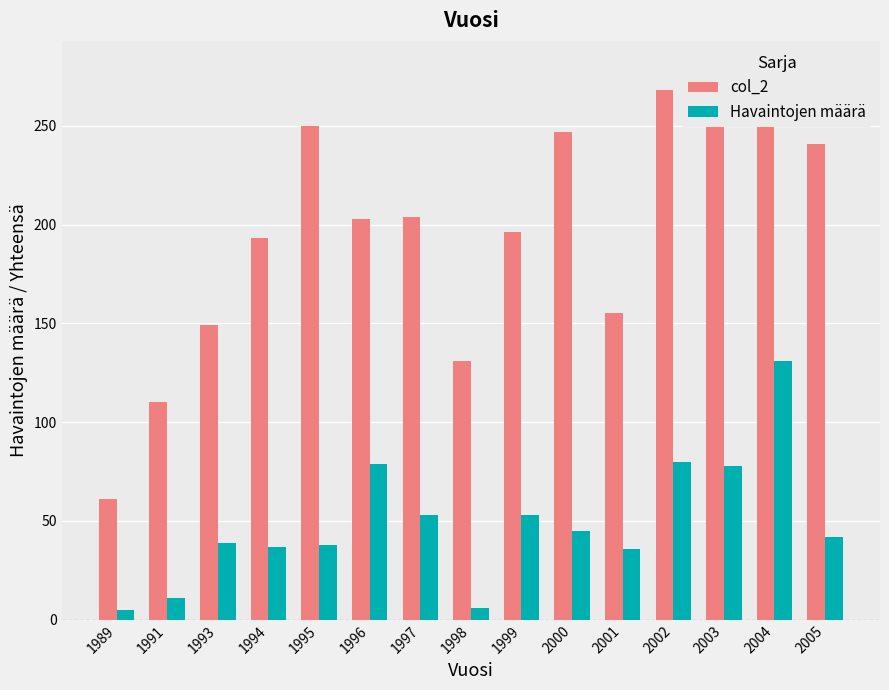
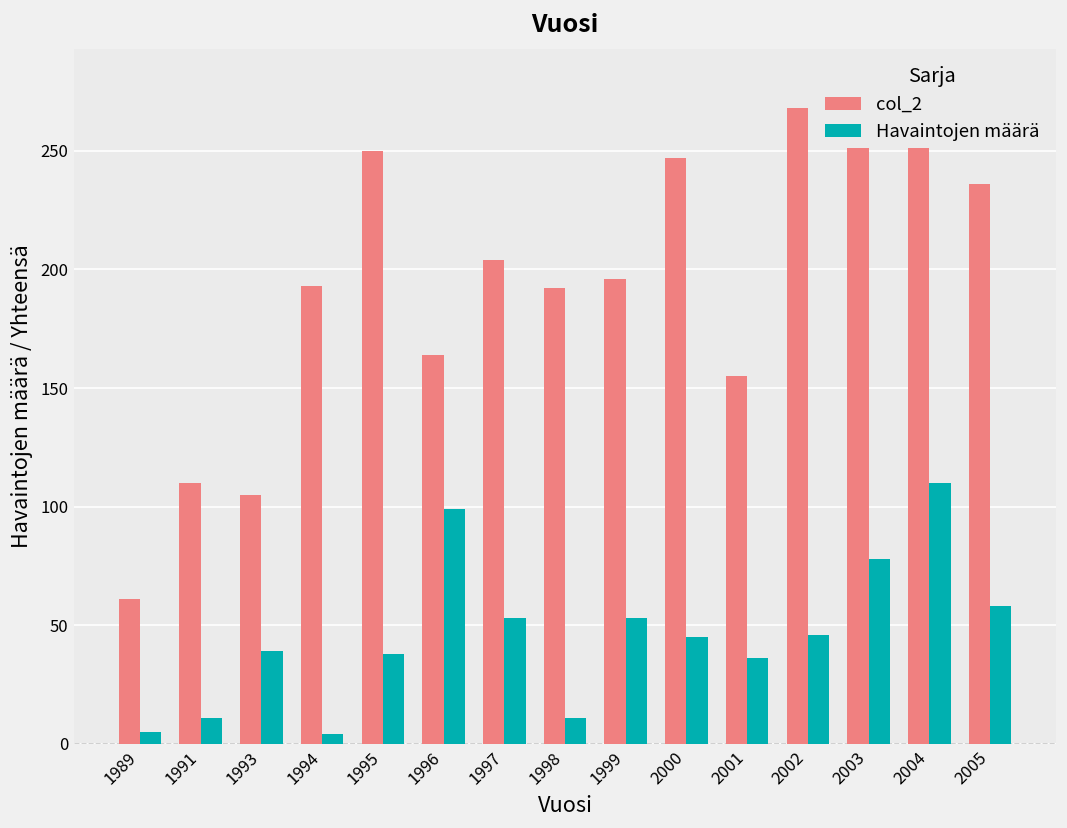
  {
    "col_2": {
      "1989": 61,
      "1991": 110,
-     "1993": 149,
+     "1993": 105,
      "1994": 193,
      "1995": 250,
-     "1996": 203,
+     "1996": 164,
      "1997": 204,
-     "1998": 131,
+     "1998": 192,
      "1999": 196,
      "2000": 247,
      "2001": 155,
      "2002": 268,
-     "2005": 241
+     "2005": 236
    },
    "Havaintojen määrä": {
      "1989": 5,
      "1991": 11,
      "1993": 39,
-     "1994": 37,
+     "1994": 4,
      "1995": 38,
-     "1996": 79,
+     "1996": 99,
      "1997": 53,
-     "1998": 6,
+     "1998": 11,
      "1999": 53,
      "2000": 45,
      "2001": 36,
-     "2002": 80,
+     "2002": 46,
      "2003": 78,
-     "2004": 131,
-     "2005": 42
+     "2004": 110,
+     "2005": 58
    }
  }
